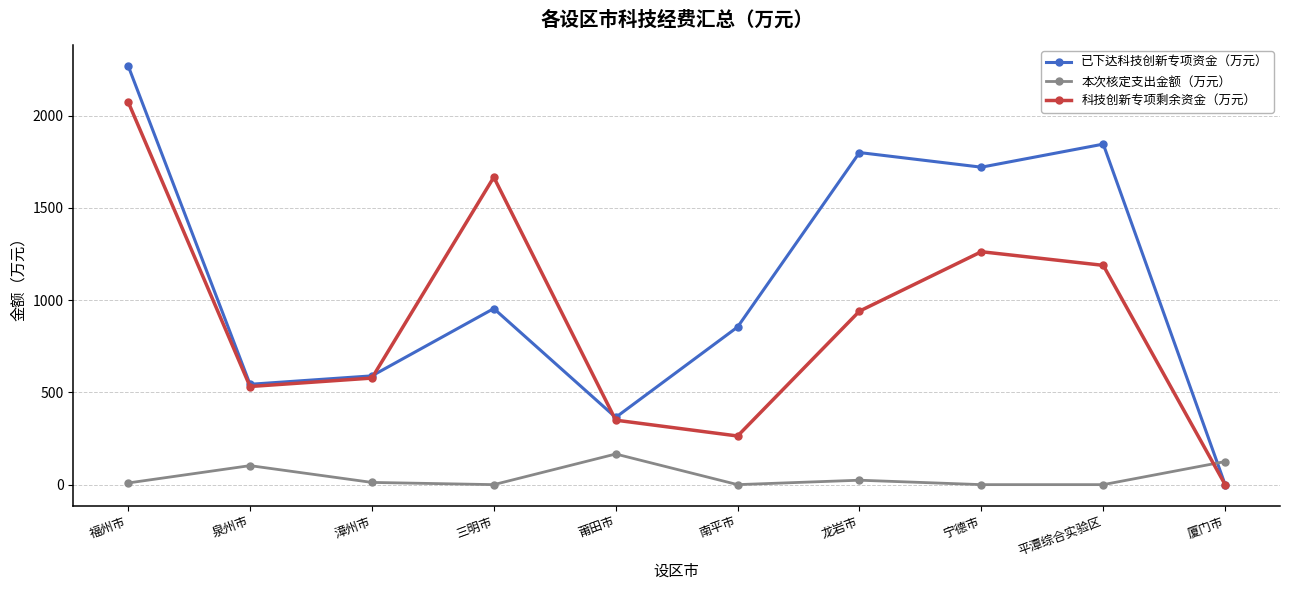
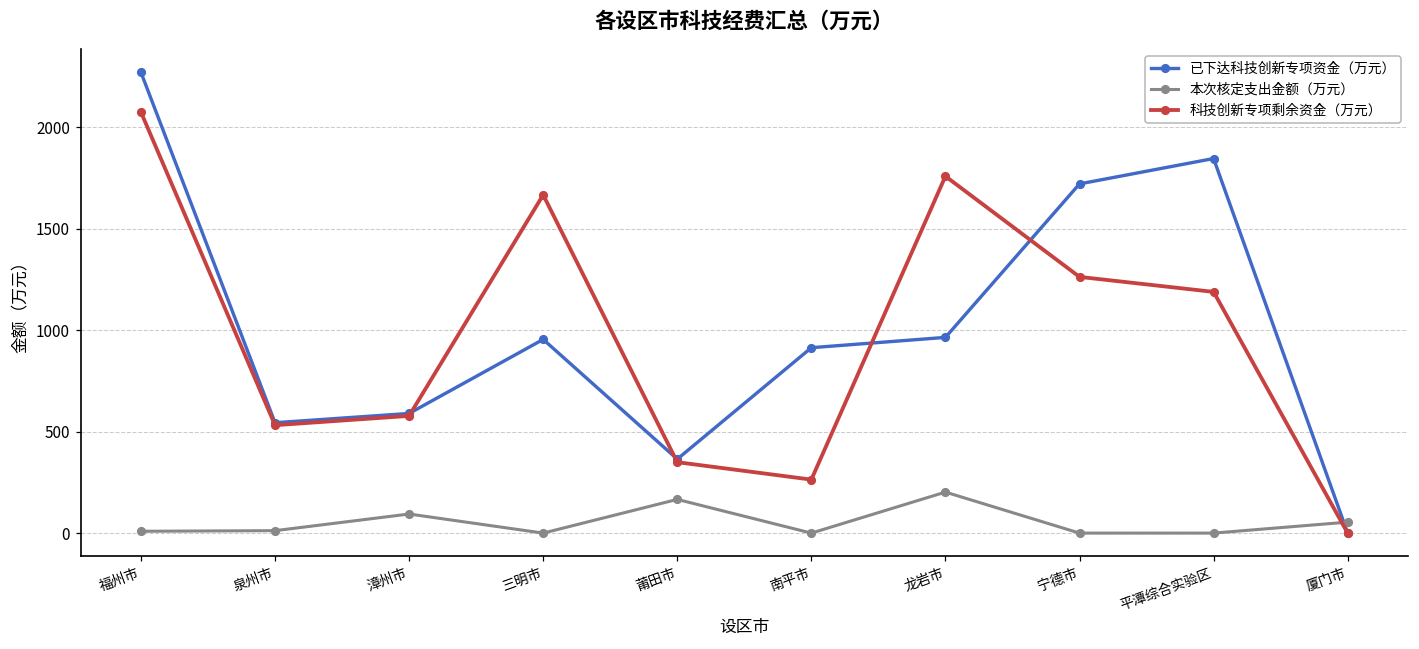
  {
    "已下达科技创新专项资金（万元）": {
      "福州市": 2270,
      "三明市": 950,
      "莆田市": 360,
-     "南平市": 850,
-     "龙岩市": 1800,
+     "南平市": 910,
+     "龙岩市": 960,
      "宁德市": 1720,
      "平潭综合实验区": 1850
    },
    "本次核定支出金额（万元）": {
      "福州市": 10,
-     "泉州市": 100,
-     "漳州市": 10,
+     "泉州市": 10,
+     "漳州市": 90,
      "三明市": 0,
      "莆田市": 170,
      "南平市": 0,
-     "龙岩市": 20,
+     "龙岩市": 200,
      "宁德市": 0,
      "平潭综合实验区": 0,
-     "厦门市": 130
+     "厦门市": 50
    },
    "科技创新专项剩余资金（万元）": {
      "福州市": 2070,
      "三明市": 1670,
      "莆田市": 350,
      "南平市": 260,
-     "龙岩市": 940,
+     "龙岩市": 1760,
      "宁德市": 1260,
      "平潭综合实验区": 1190
    }
  }
